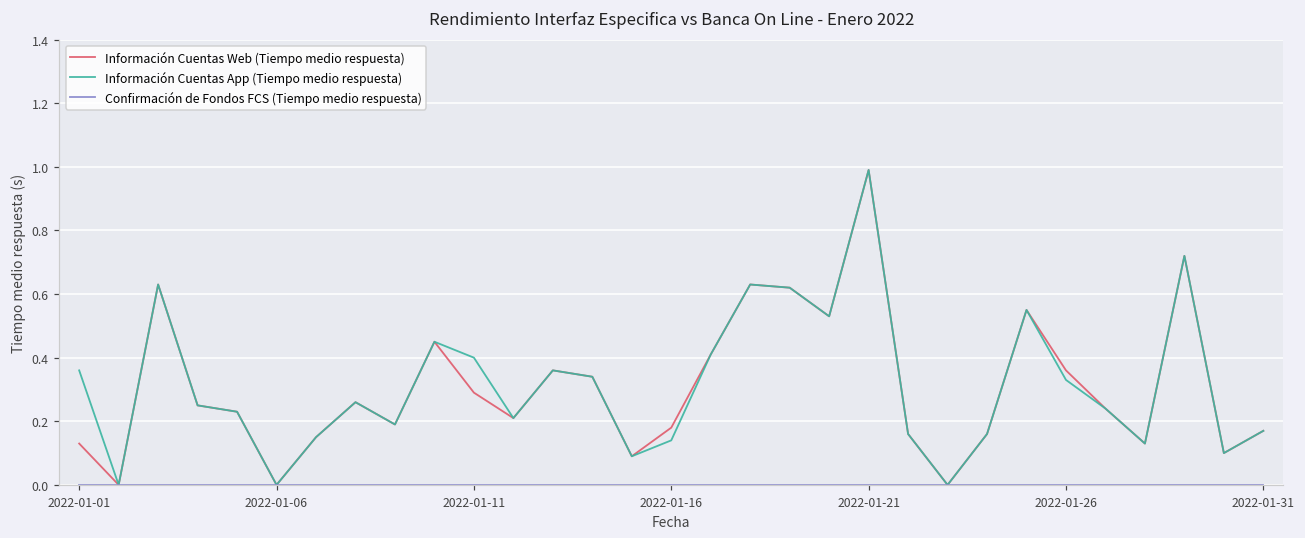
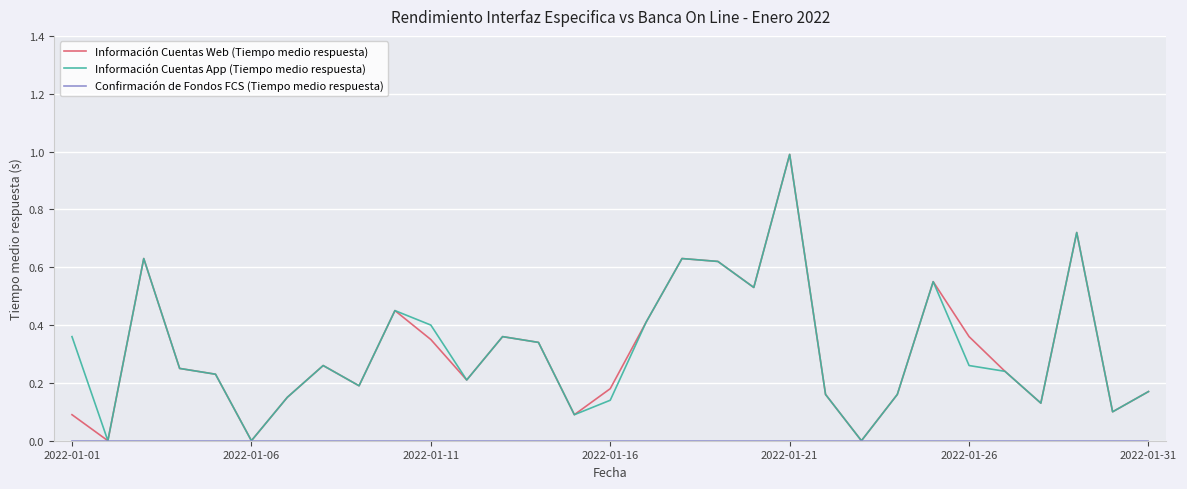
  {
    "Información Cuentas Web (Tiempo medio respuesta)": {
-     "2022-01-01": 0.13,
-     "2022-01-11": 0.29,
+     "2022-01-01": 0.09,
+     "2022-01-11": 0.35,
      "2022-01-16": 0.18,
      "2022-01-26": 0.36
    },
    "Información Cuentas App (Tiempo medio respuesta)": {
      "2022-01-01": 0.36,
      "2022-01-11": 0.40,
      "2022-01-16": 0.14,
-     "2022-01-26": 0.33
+     "2022-01-26": 0.26
    },
    "Confirmación de Fondos FCS (Tiempo medio respuesta)": {
      "2022-01-01": 0.00,
      "2022-01-11": 0.00,
      "2022-01-16": 0.00,
      "2022-01-21": 0.00,
      "2022-01-26": 0.00,
      "2022-01-31": 0.00
    }
  }
